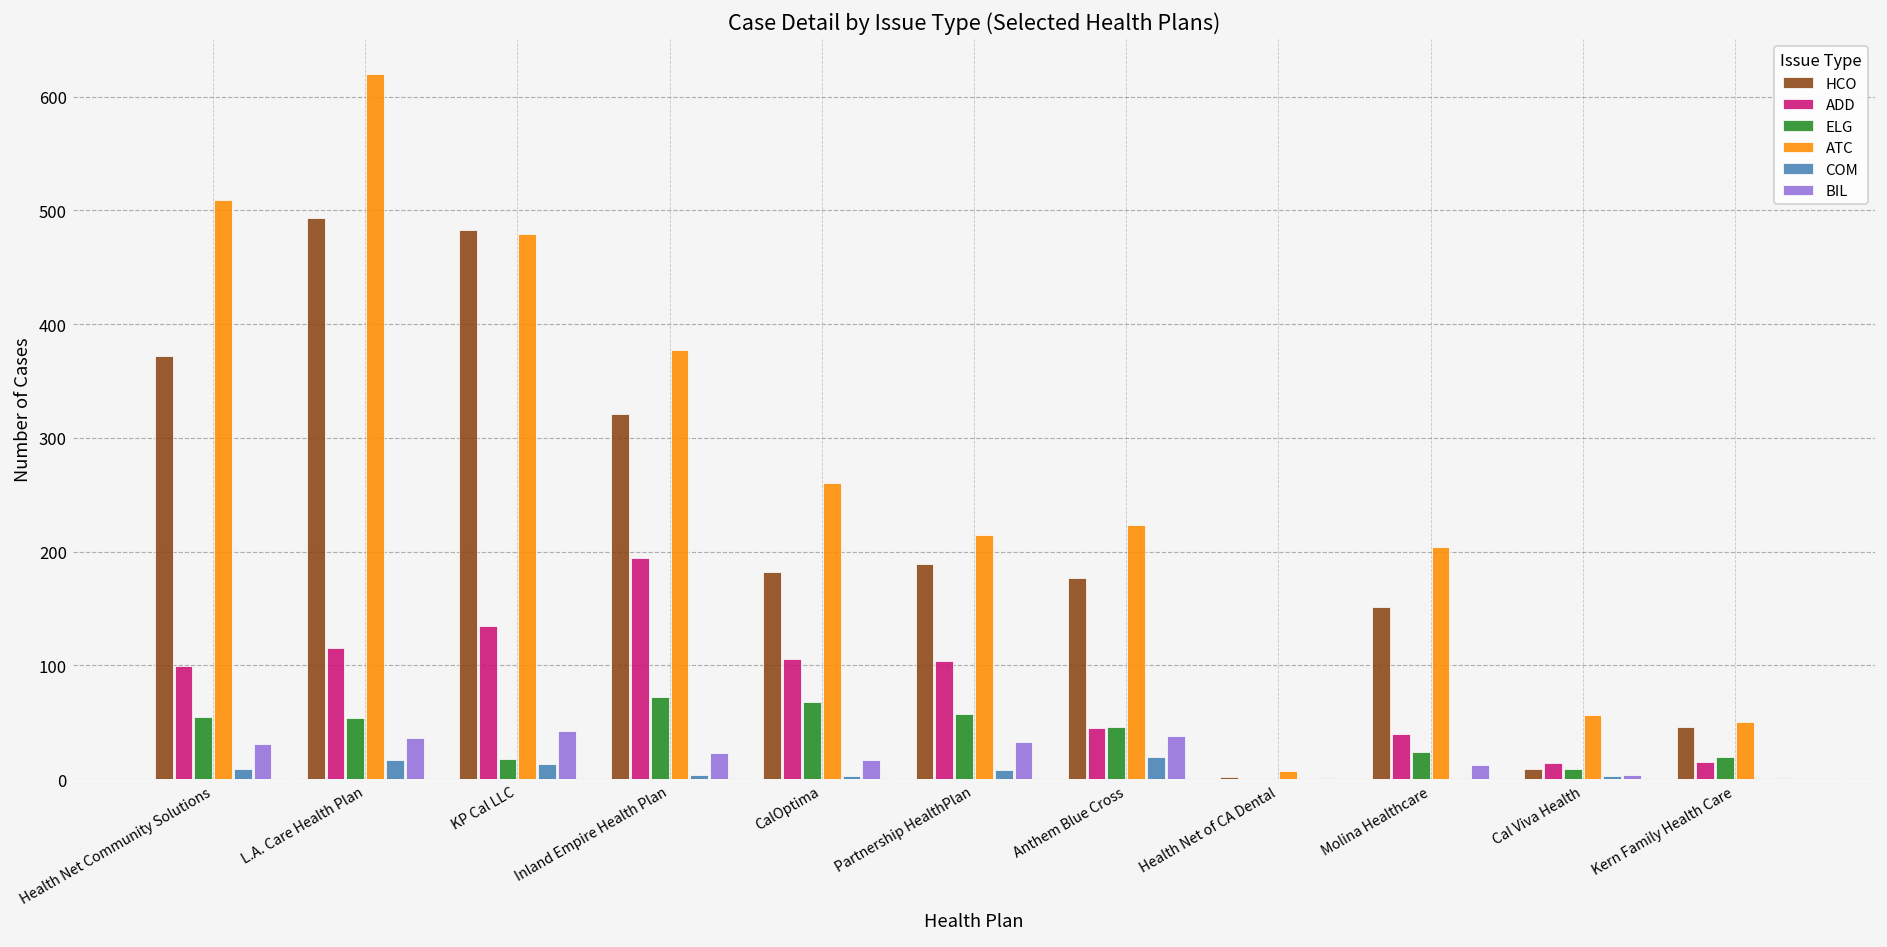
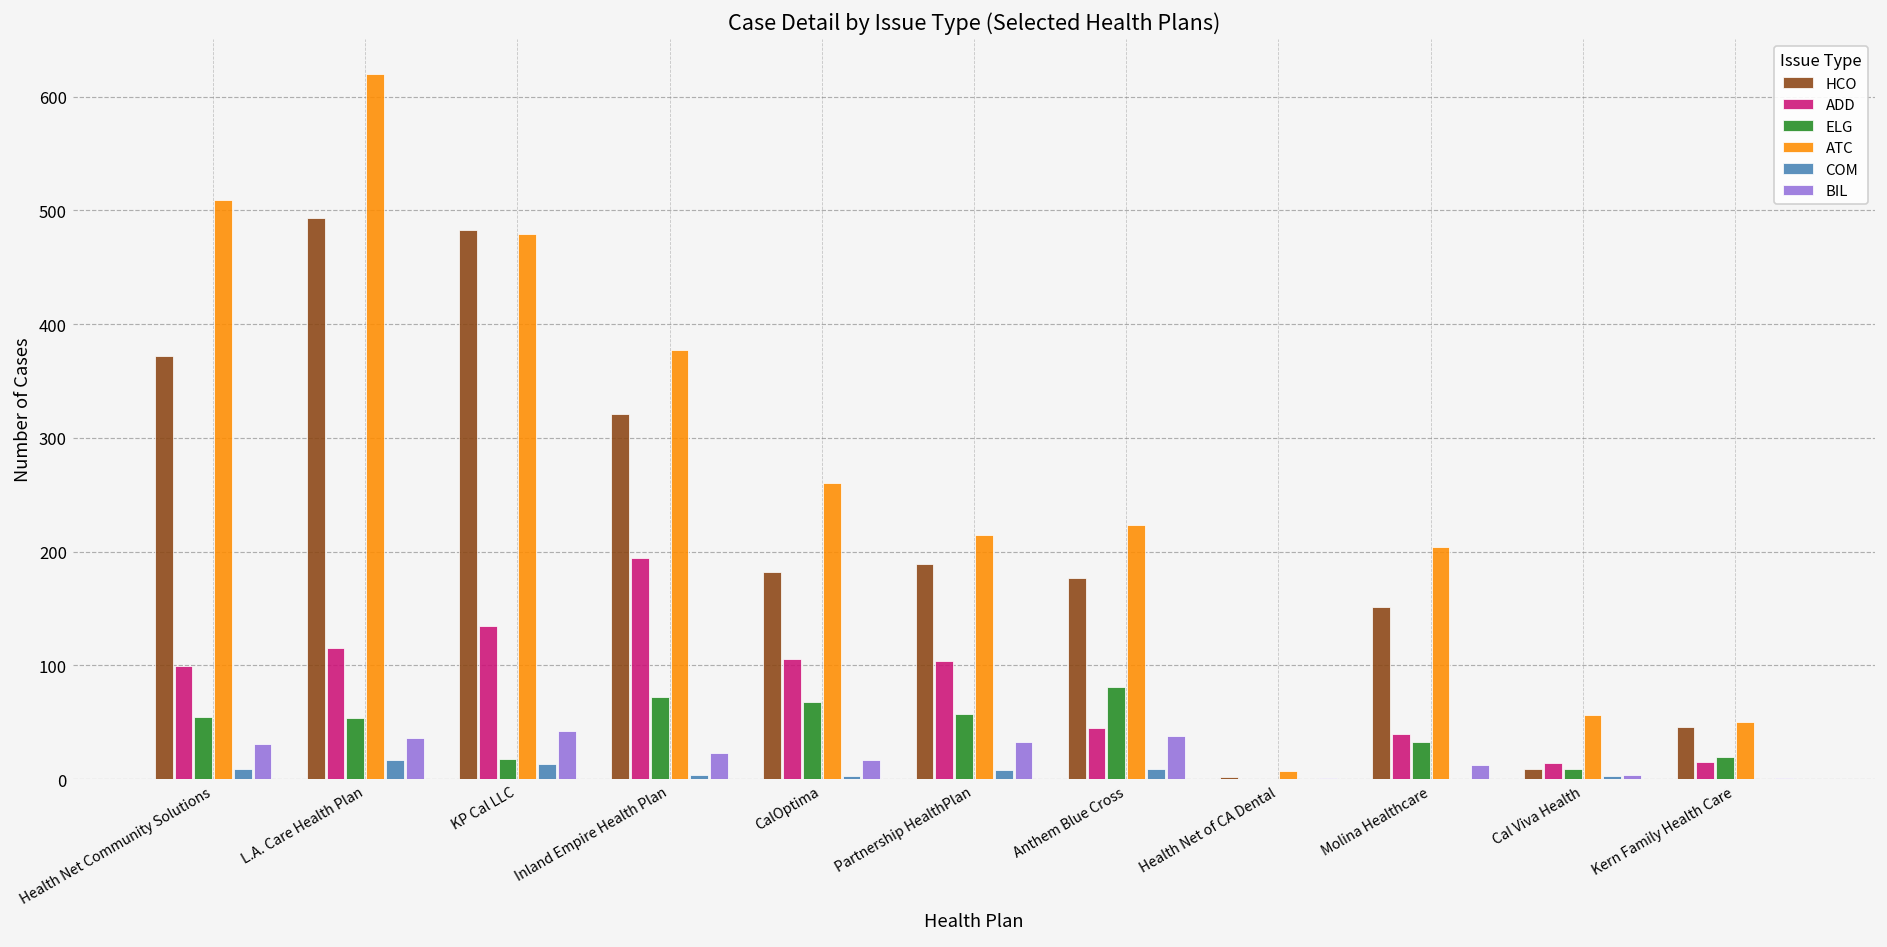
  {
    "HCO": {
      "Health Net Community Solutions": 370,
      "L.A. Care Health Plan": 490,
      "KP Cal LLC": 480,
      "Inland Empire Health Plan": 320,
      "CalOptima": 180,
      "Partnership HealthPlan": 190,
      "Anthem Blue Cross": 180,
      "Molina Healthcare": 150,
      "Cal Viva Health": 10,
      "Kern Family Health Care": 50
    },
    "ADD": {
      "Health Net Community Solutions": 100,
      "L.A. Care Health Plan": 120,
      "KP Cal LLC": 140,
      "Inland Empire Health Plan": 190,
      "CalOptima": 110,
      "Partnership HealthPlan": 100,
      "Anthem Blue Cross": 50,
      "Health Net of CA Dental": 0,
      "Molina Healthcare": 40,
      "Cal Viva Health": 10,
      "Kern Family Health Care": 20
    },
    "ELG": {
      "Health Net Community Solutions": 60,
      "L.A. Care Health Plan": 50,
      "KP Cal LLC": 20,
      "Inland Empire Health Plan": 70,
      "CalOptima": 70,
      "Partnership HealthPlan": 60,
-     "Anthem Blue Cross": 50,
+     "Anthem Blue Cross": 80,
      "Health Net of CA Dental": 0,
-     "Molina Healthcare": 20,
+     "Molina Healthcare": 30,
      "Cal Viva Health": 10,
      "Kern Family Health Care": 20
    },
    "ATC": {
      "Health Net Community Solutions": 510,
      "L.A. Care Health Plan": 620,
      "KP Cal LLC": 480,
      "Inland Empire Health Plan": 380,
      "CalOptima": 260,
      "Partnership HealthPlan": 220,
      "Anthem Blue Cross": 220,
      "Health Net of CA Dental": 10,
      "Molina Healthcare": 200,
      "Cal Viva Health": 60,
      "Kern Family Health Care": 50
    },
    "COM": {
      "Health Net Community Solutions": 10,
      "L.A. Care Health Plan": 20,
      "KP Cal LLC": 10,
      "Inland Empire Health Plan": 0,
      "CalOptima": 0,
      "Partnership HealthPlan": 10,
-     "Anthem Blue Cross": 20,
+     "Anthem Blue Cross": 10,
      "Health Net of CA Dental": 0,
      "Molina Healthcare": 0,
      "Cal Viva Health": 0,
      "Kern Family Health Care": 0
    },
    "BIL": {
      "Health Net Community Solutions": 30,
      "L.A. Care Health Plan": 40,
      "KP Cal LLC": 40,
      "Inland Empire Health Plan": 20,
      "CalOptima": 20,
      "Partnership HealthPlan": 30,
      "Anthem Blue Cross": 40,
      "Molina Healthcare": 10,
      "Cal Viva Health": 0
    }
  }
